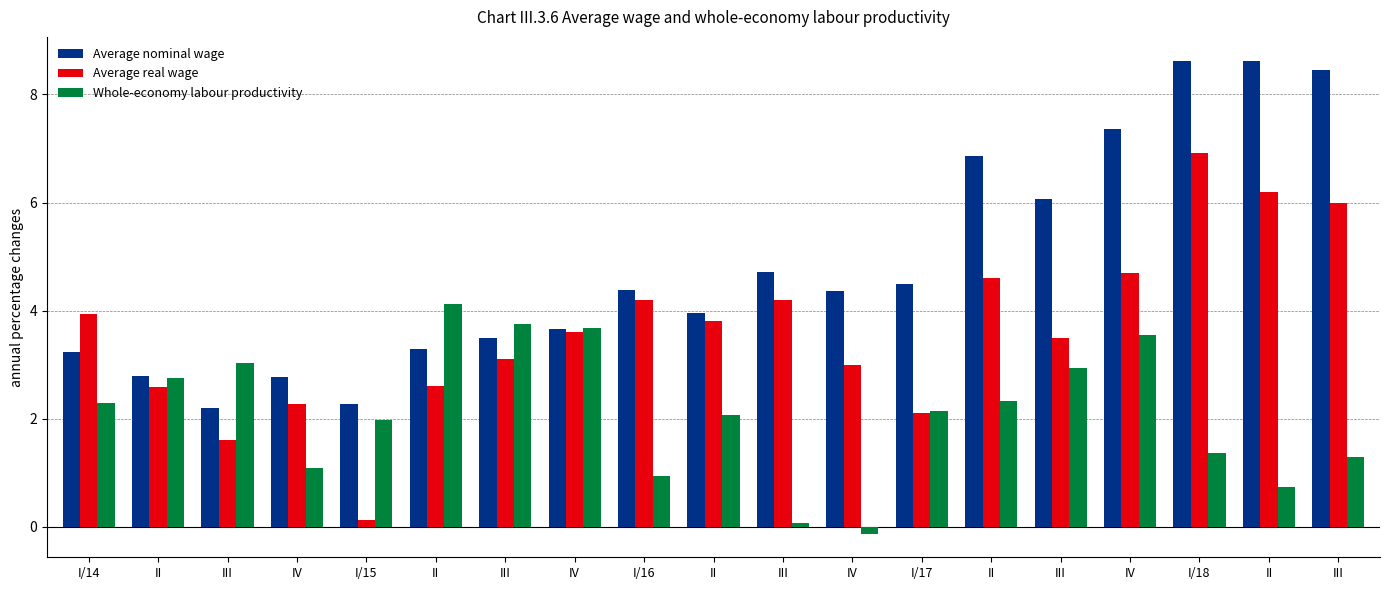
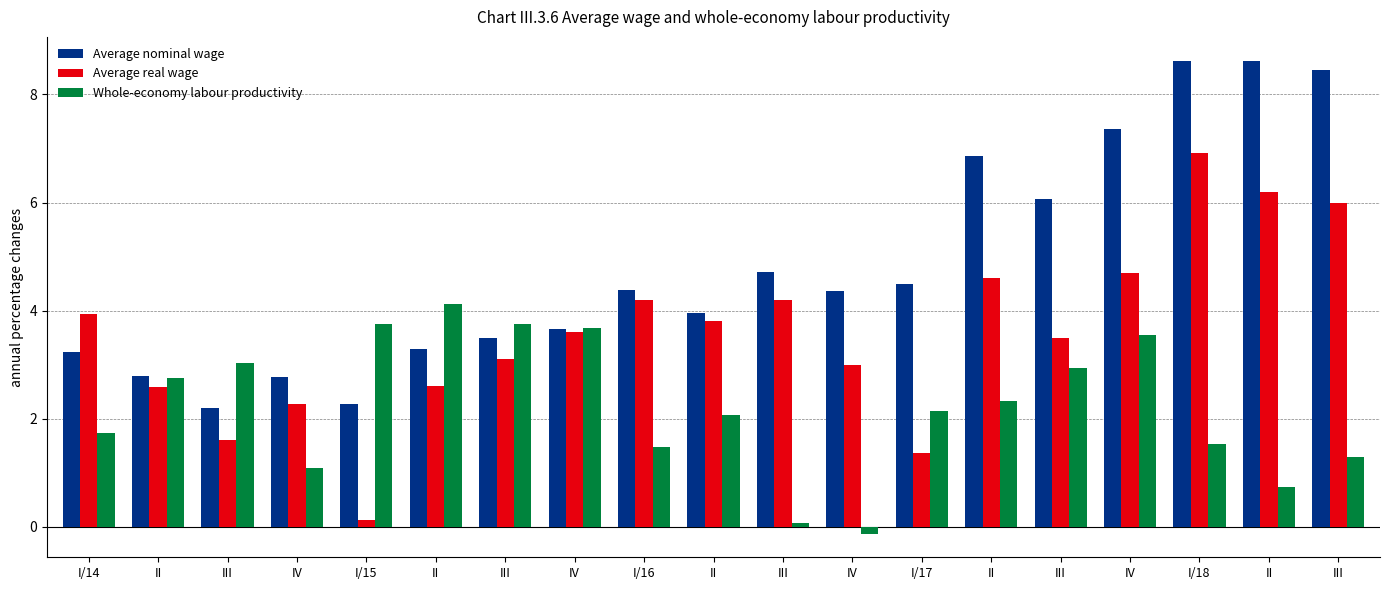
  {
    "Average nominal wage": {
      "I/14": 3.2,
      "I/15": 2.3,
      "I/16": 4.4,
      "I/17": 4.5,
      "I/18": 8.6
    },
    "Average real wage": {
      "I/14": 3.9,
      "I/15": 0.1,
      "I/16": 4.2,
-     "I/17": 2.1,
+     "I/17": 1.4,
      "I/18": 6.9
    },
    "Whole-economy labour productivity": {
-     "I/14": 2.3,
-     "I/15": 2.0,
-     "I/16": 0.9,
+     "I/14": 1.7,
+     "I/15": 3.8,
+     "I/16": 1.5,
      "I/17": 2.2,
-     "I/18": 1.4
+     "I/18": 1.5
    }
  }
